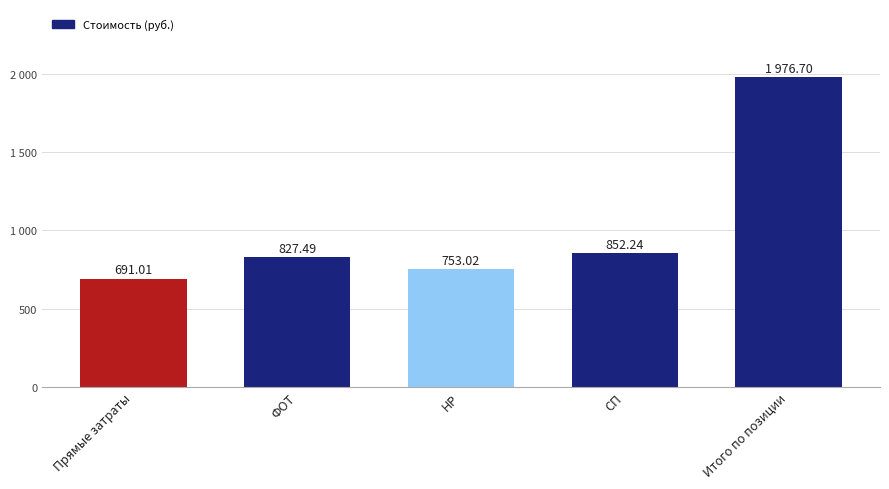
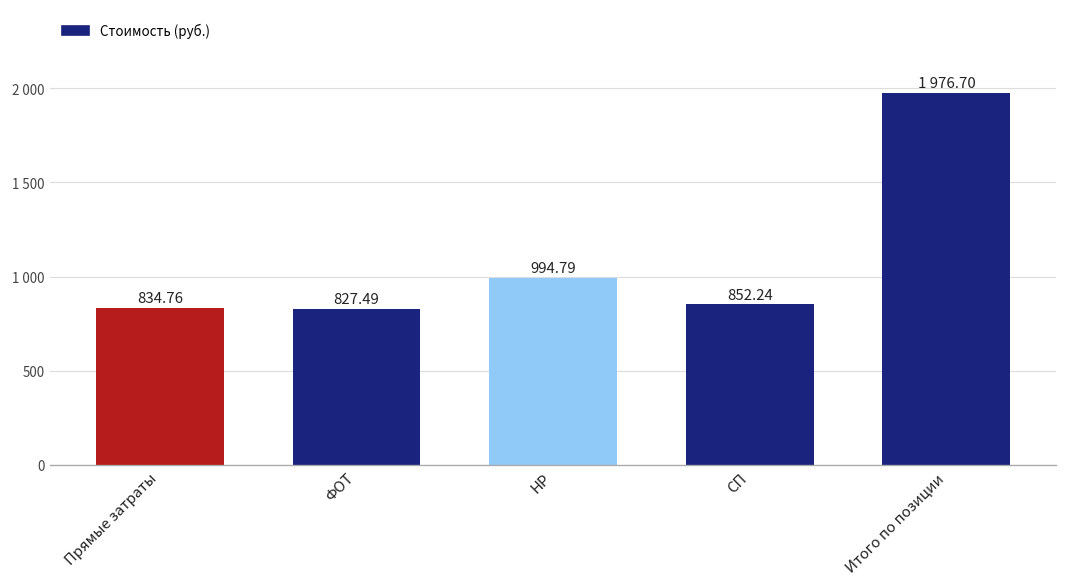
  {
-   "Прямые затраты": 691.01,
+   "Прямые затраты": 834.76,
    "ФОТ": 827.49,
-   "НР": 753.02,
+   "НР": 994.79,
    "СП": 852.24
  }
